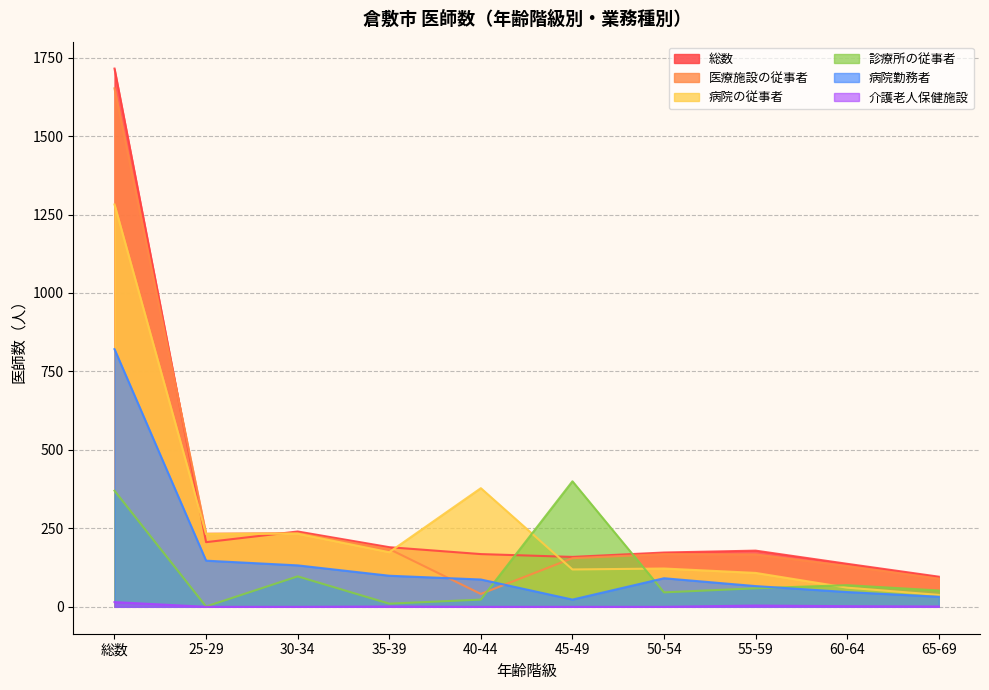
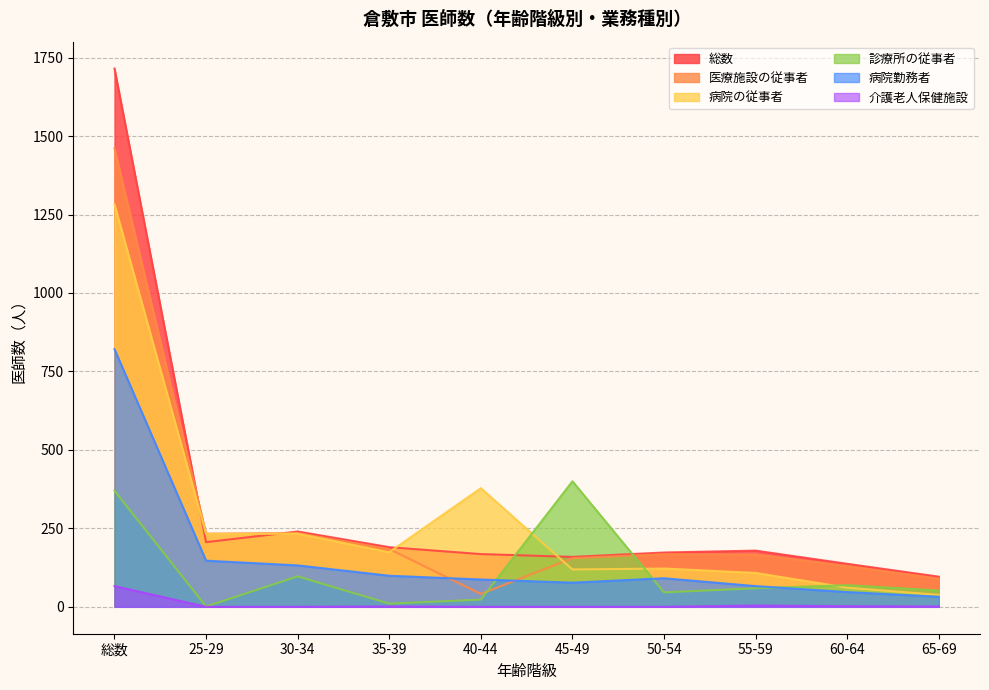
  {
    "総数": {
      "総数": 1720,
      "25-29": 210,
      "40-44": 170,
      "55-59": 180
    },
    "医療施設の従事者": {
-     "総数": 1650,
+     "総数": 1460,
      "40-44": 40,
      "55-59": 170
    },
    "病院の従事者": {
      "総数": 1280,
      "35-39": 170,
      "40-44": 380,
      "45-49": 120,
      "50-54": 120,
      "55-59": 110
    },
    "診療所の従事者": {
      "総数": 370,
      "30-34": 100,
      "35-39": 10,
      "40-44": 20,
      "45-49": 400,
      "50-54": 50,
      "65-69": 50
    },
    "病院勤務者": {
      "総数": 820,
      "25-29": 150,
      "30-34": 130,
      "35-39": 100,
      "40-44": 90,
-     "45-49": 20,
+     "45-49": 80,
      "50-54": 90,
      "60-64": 50
    },
    "介護老人保健施設": {
-     "総数": 20,
+     "総数": 70,
      "30-34": 0,
      "35-39": 0,
      "40-44": 0,
      "45-49": 0,
      "50-54": 0,
      "55-59": 0,
      "60-64": 0,
      "65-69": 0
    }
  }
